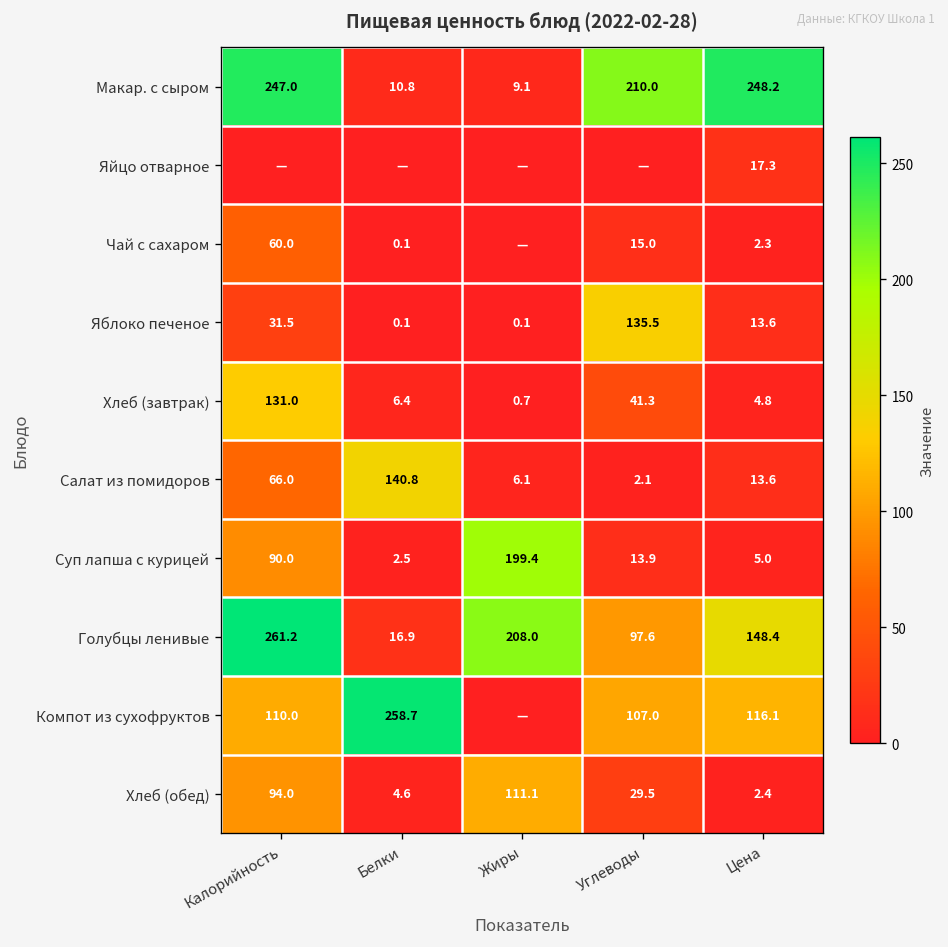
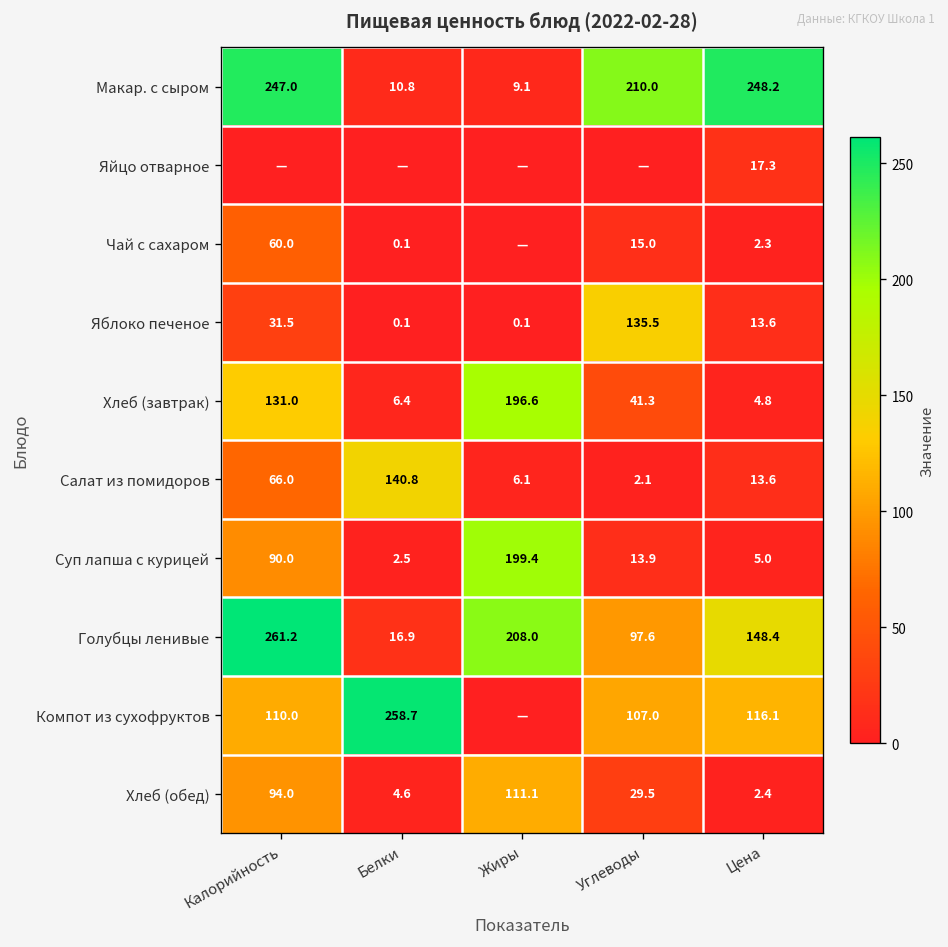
  {
    "Макар. с сыром": {
      "Калорийность": 247.0,
      "Белки": 10.8,
      "Жиры": 9.1,
      "Углеводы": 210.0,
      "Цена": 248.2
    },
    "Яйцо отварное": {
      "Цена": 17.3
    },
    "Чай с сахаром": {
      "Калорийность": 60.0,
      "Белки": 0.1,
      "Углеводы": 15.0,
      "Цена": 2.3
    },
    "Яблоко печеное": {
      "Калорийность": 31.5,
      "Белки": 0.1,
      "Жиры": 0.1,
      "Углеводы": 135.5,
      "Цена": 13.6
    },
    "Хлеб (завтрак)": {
      "Калорийность": 131.0,
      "Белки": 6.4,
-     "Жиры": 0.7,
+     "Жиры": 196.6,
      "Углеводы": 41.3,
      "Цена": 4.8
    },
    "Салат из помидоров": {
      "Калорийность": 66.0,
      "Белки": 140.8,
      "Жиры": 6.1,
      "Углеводы": 2.1,
      "Цена": 13.6
    },
    "Суп лапша с курицей": {
      "Калорийность": 90.0,
      "Белки": 2.5,
      "Жиры": 199.4,
      "Углеводы": 13.9,
      "Цена": 5.0
    },
    "Голубцы ленивые": {
      "Калорийность": 261.2,
      "Белки": 16.9,
      "Жиры": 208.0,
      "Углеводы": 97.6,
      "Цена": 148.4
    },
    "Компот из сухофруктов": {
      "Калорийность": 110.0,
      "Белки": 258.7,
      "Углеводы": 107.0,
      "Цена": 116.1
    },
    "Хлеб (обед)": {
      "Калорийность": 94.0,
      "Белки": 4.6,
      "Жиры": 111.1,
      "Углеводы": 29.5,
      "Цена": 2.4
    }
  }
